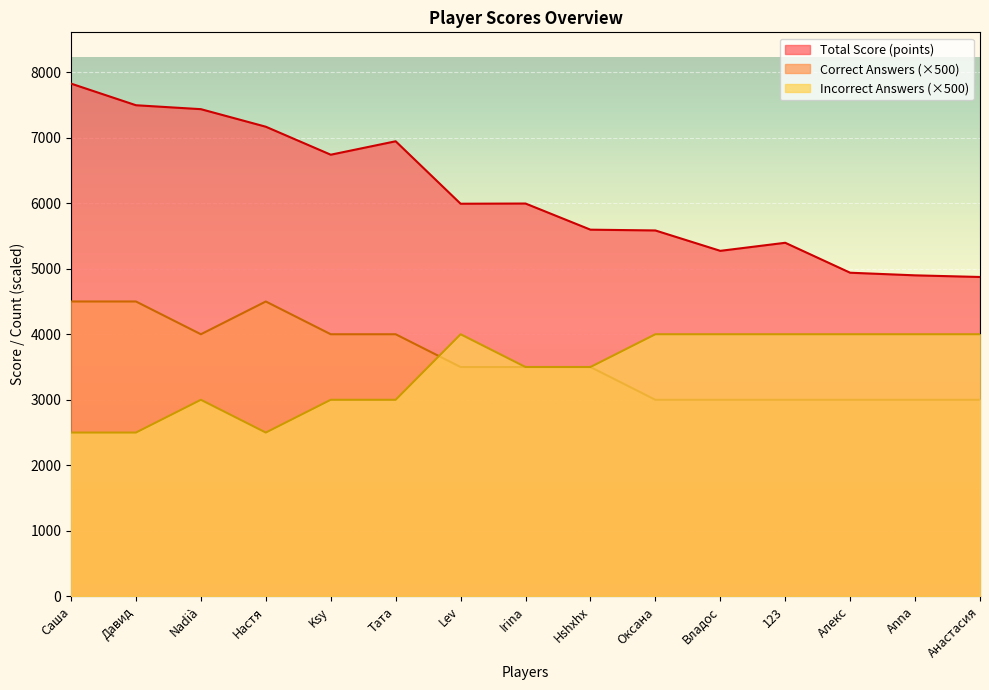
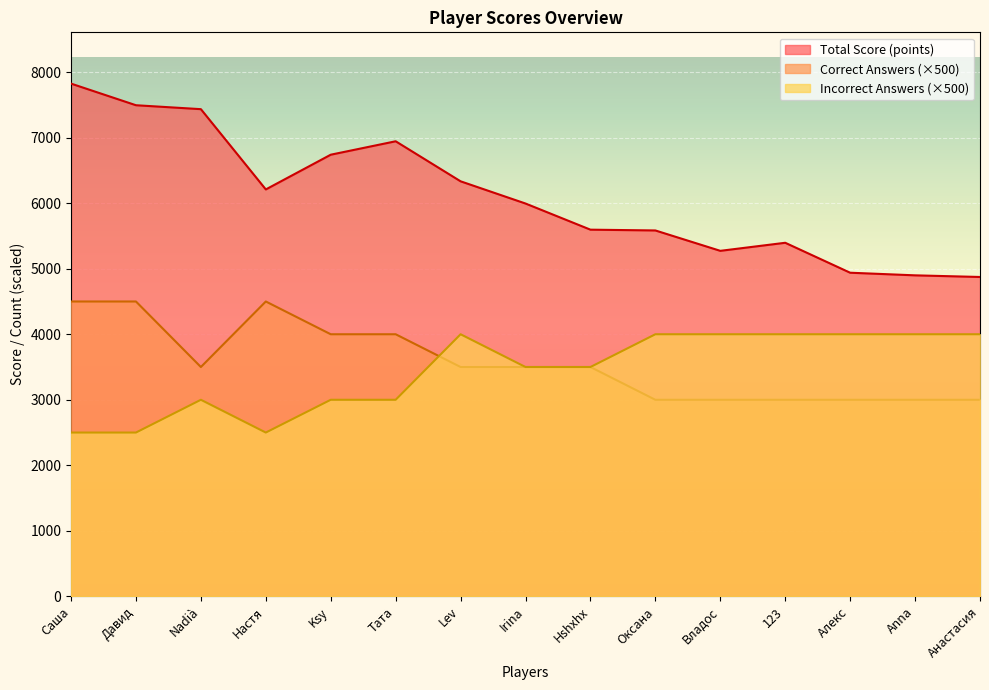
  {
    "Total Score (points)": {
      "Саша": 7800,
      "Давид": 7500,
      "Nadià": 7400,
-     "Настя": 7200,
+     "Настя": 6200,
      "Ksy": 6700,
      "Тата": 6900,
-     "Lev": 6000,
+     "Lev": 6300,
      "Irina": 6000,
      "Hshxhx": 5600,
      "Оксана": 5600,
      "Владос": 5300,
      "123": 5400,
      "Алекс": 4900,
      "Anna": 4900,
      "Анастасия": 4900
    },
    "Correct Answers (×500)": {
      "Саша": 4500,
      "Давид": 4500,
-     "Nadià": 4000,
+     "Nadià": 3500,
      "Настя": 4500,
      "Ksy": 4000,
      "Тата": 4000,
      "Lev": 3500,
      "Оксана": 3000,
      "Владос": 3000,
      "123": 3000,
      "Алекс": 3000,
      "Anna": 3000,
      "Анастасия": 3000
    },
    "Incorrect Answers (×500)": {
      "Саша": 2500,
      "Давид": 2500,
      "Nadià": 3000,
      "Настя": 2500,
      "Ksy": 3000,
      "Тата": 3000,
      "Lev": 4000,
      "Оксана": 4000,
      "Владос": 4000,
      "123": 4000,
      "Алекс": 4000,
      "Anna": 4000,
      "Анастасия": 4000
    }
  }
